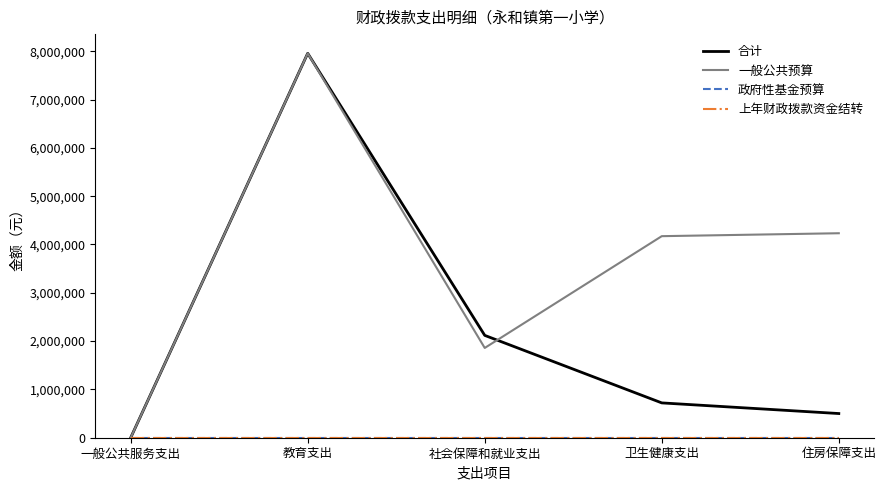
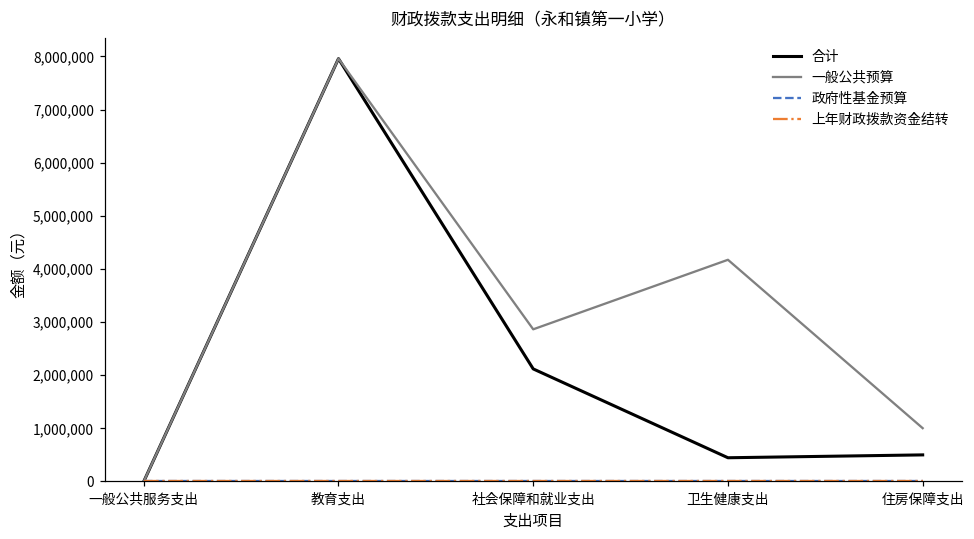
  {
    "合计": {
      "社会保障和就业支出": "2,100,000",
-     "卫生健康支出": "700,000",
+     "卫生健康支出": "400,000",
      "住房保障支出": "500,000"
    },
    "一般公共预算": {
-     "社会保障和就业支出": "1,900,000",
+     "社会保障和就业支出": "2,900,000",
      "卫生健康支出": "4,200,000",
-     "住房保障支出": "4,200,000"
+     "住房保障支出": "1,000,000"
    },
    "上年财政拨款资金结转": {
      "教育支出": "0",
      "社会保障和就业支出": "0",
      "卫生健康支出": "0",
      "住房保障支出": "0"
    }
  }
